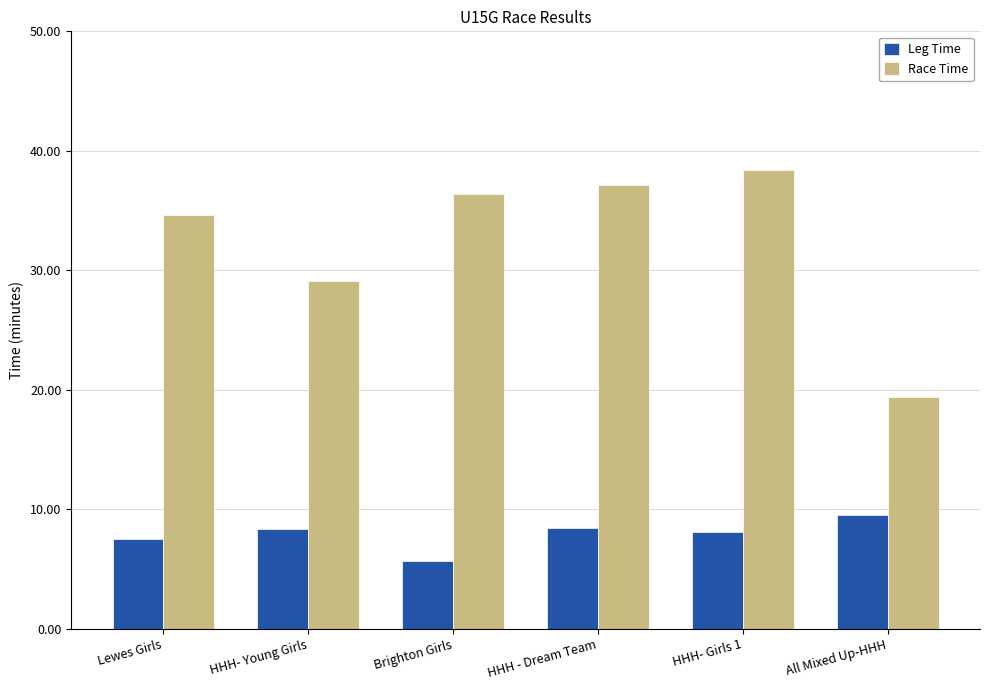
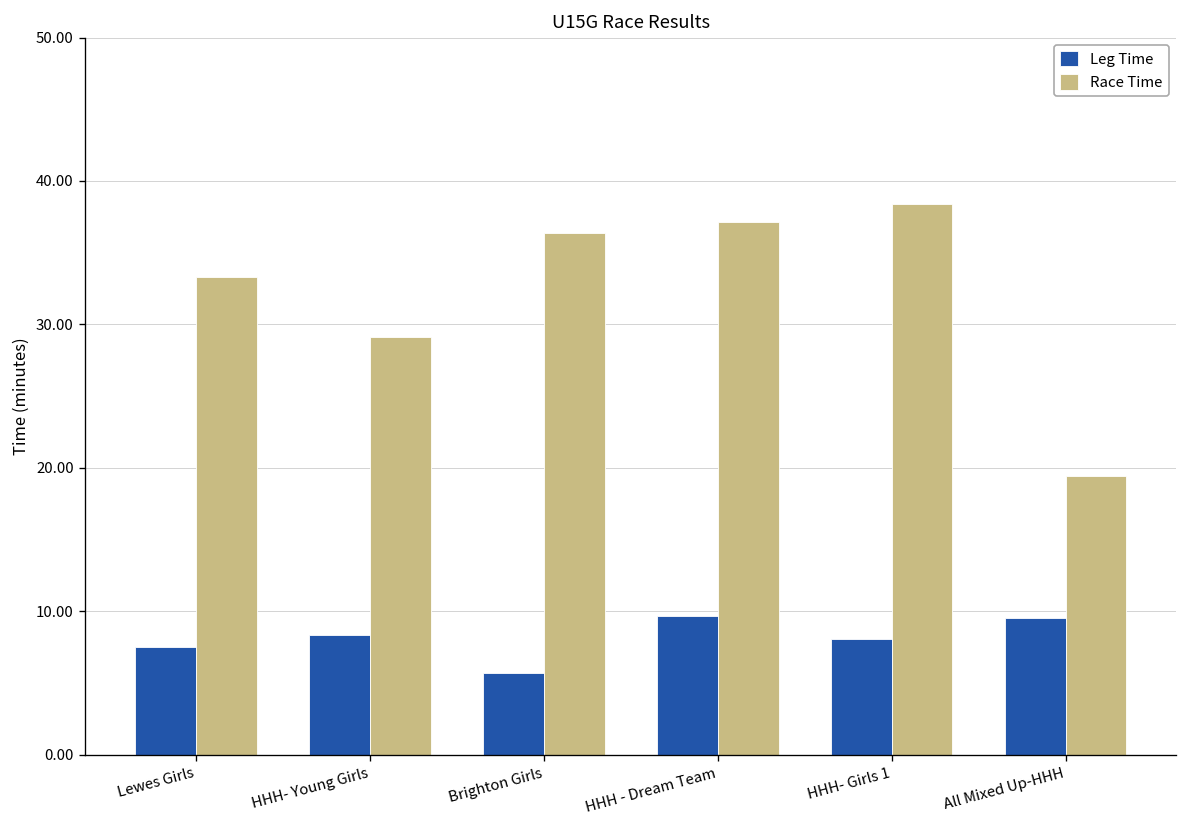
  {
    "Leg Time": {
      "Lewes Girls": 7.5,
      "HHH- Young Girls": 8.3,
      "Brighton Girls": 5.7,
-     "HHH - Dream Team": 8.5,
+     "HHH - Dream Team": 9.7,
      "HHH- Girls 1": 8.1,
      "All Mixed Up-HHH": 9.5
    },
    "Race Time": {
-     "Lewes Girls": 34.6,
+     "Lewes Girls": 33.3,
      "HHH- Young Girls": 29.1,
      "Brighton Girls": 36.4,
      "HHH - Dream Team": 37.1,
      "HHH- Girls 1": 38.4,
      "All Mixed Up-HHH": 19.4
    }
  }
